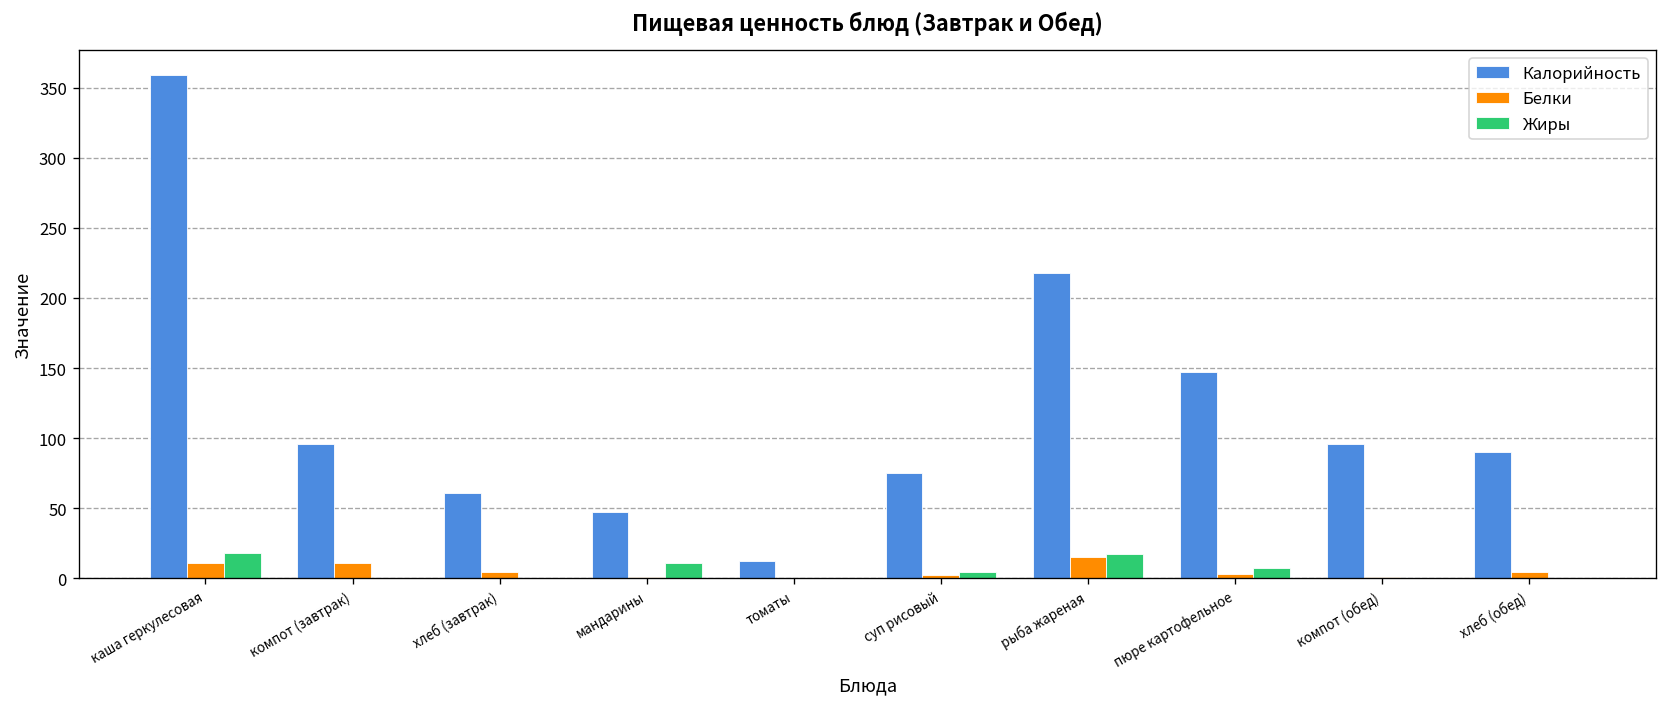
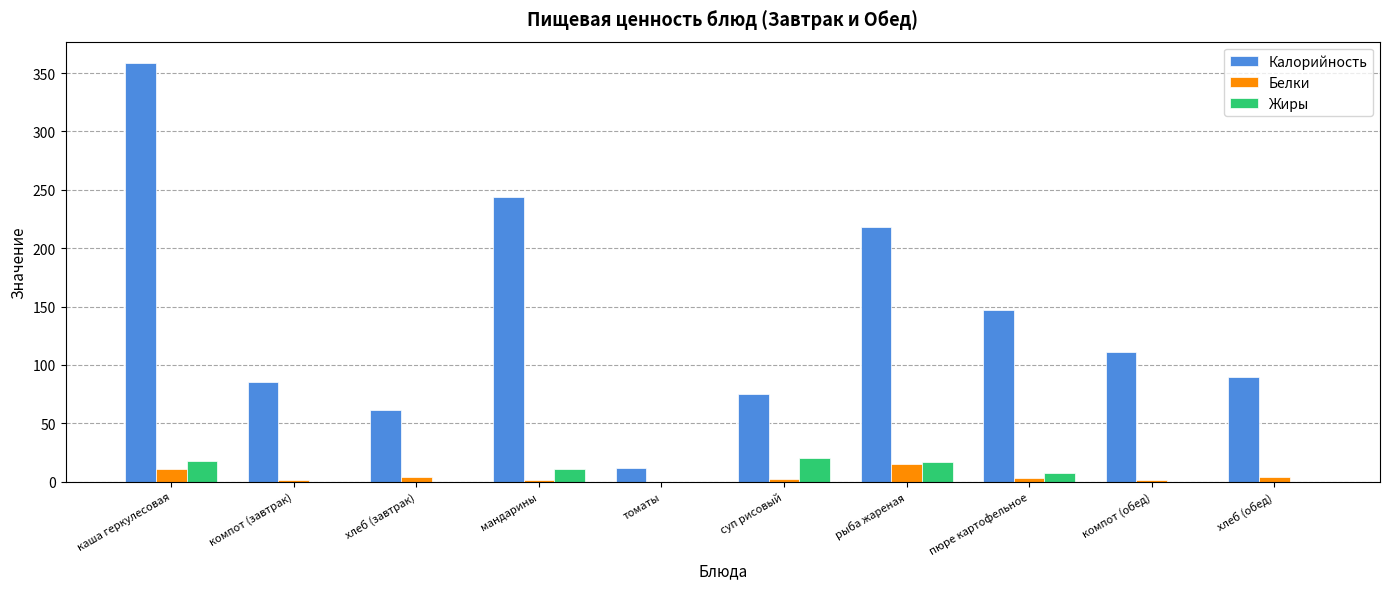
  {
    "Калорийность": {
      "каша геркулесовая": 359,
-     "компот (завтрак)": 96,
+     "компот (завтрак)": 85,
      "хлеб (завтрак)": 61,
-     "мандарины": 47,
+     "мандарины": 244,
      "томаты": 12,
      "суп рисовый": 75,
      "рыба жареная": 218,
      "пюре картофельное": 147,
-     "компот (обед)": 96,
+     "компот (обед)": 111,
      "хлеб (обед)": 90
    },
    "Белки": {
      "каша геркулесовая": 11,
-     "компот (завтрак)": 11,
+     "компот (завтрак)": 1,
      "хлеб (завтрак)": 4,
      "томаты": 0,
      "рыба жареная": 15,
      "пюре картофельное": 3,
      "хлеб (обед)": 4
    },
    "Жиры": {
      "каша геркулесовая": 18,
      "компот (завтрак)": 0,
      "хлеб (завтрак)": 0,
      "мандарины": 11,
      "томаты": 0,
-     "суп рисовый": 4,
+     "суп рисовый": 20,
      "рыба жареная": 17,
      "пюре картофельное": 7,
      "компот (обед)": 0,
      "хлеб (обед)": 0
    }
  }
